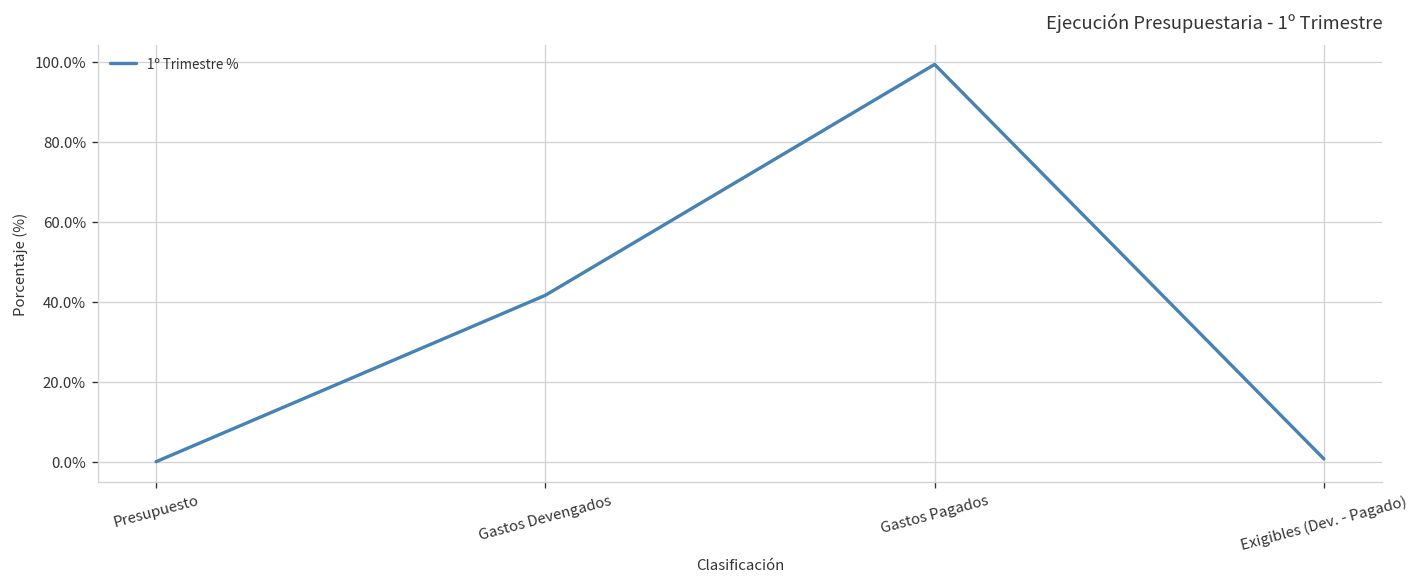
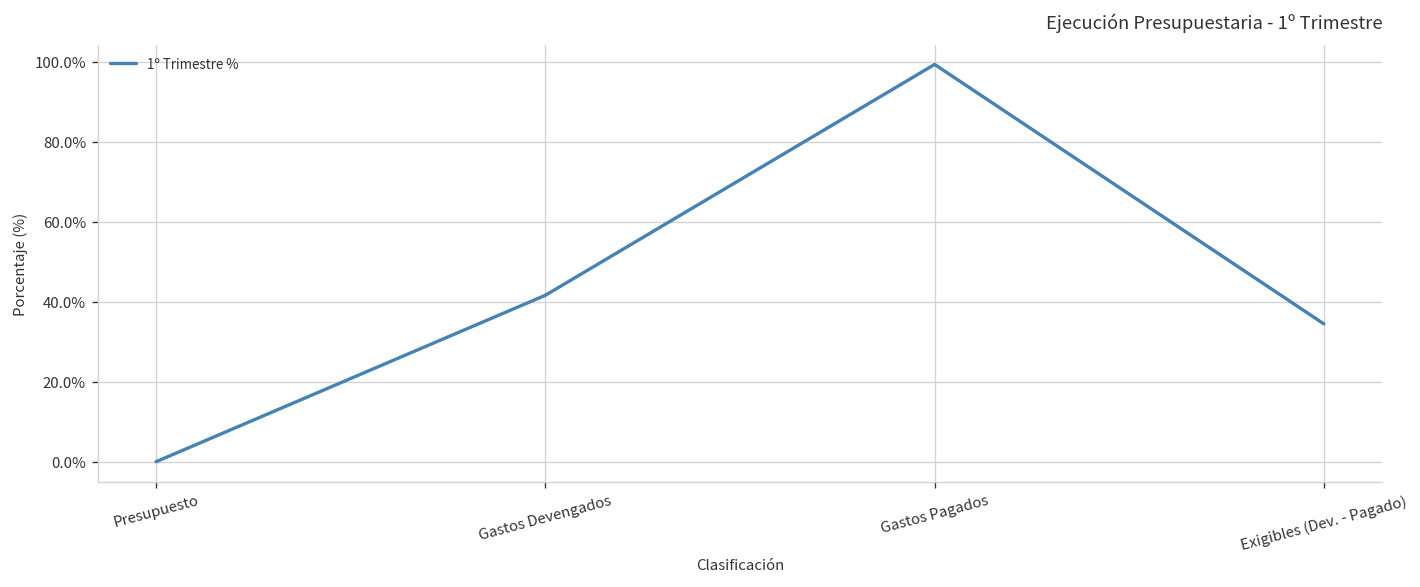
  {
    "Presupuesto": "0%",
    "Gastos Devengados": "42%",
    "Gastos Pagados": "99%",
-   "Exigibles (Dev. - Pagado)": "1%"
+   "Exigibles (Dev. - Pagado)": "34%"
  }
